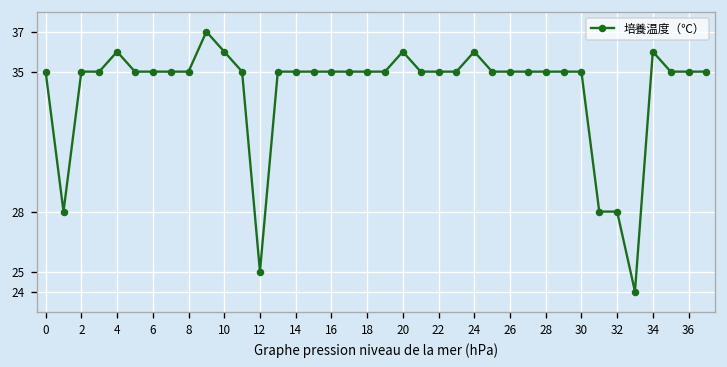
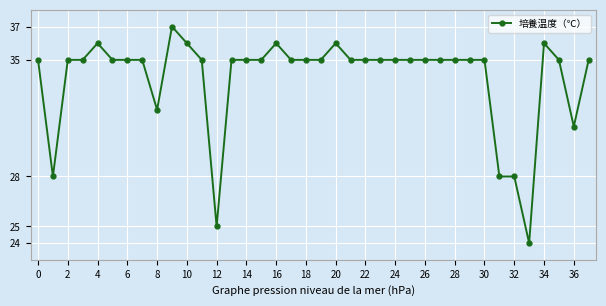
  {
    "0": 35,
    "2": 35,
    "4": 36,
    "6": 35,
-   "8": 35,
+   "8": 32,
    "10": 36,
    "12": 25,
    "14": 35,
-   "16": 35,
+   "16": 36,
    "18": 35,
    "20": 36,
    "22": 35,
-   "24": 36,
+   "24": 35,
    "26": 35,
    "28": 35,
    "30": 35,
    "32": 28,
    "34": 36,
-   "36": 35
+   "36": 31
  }
